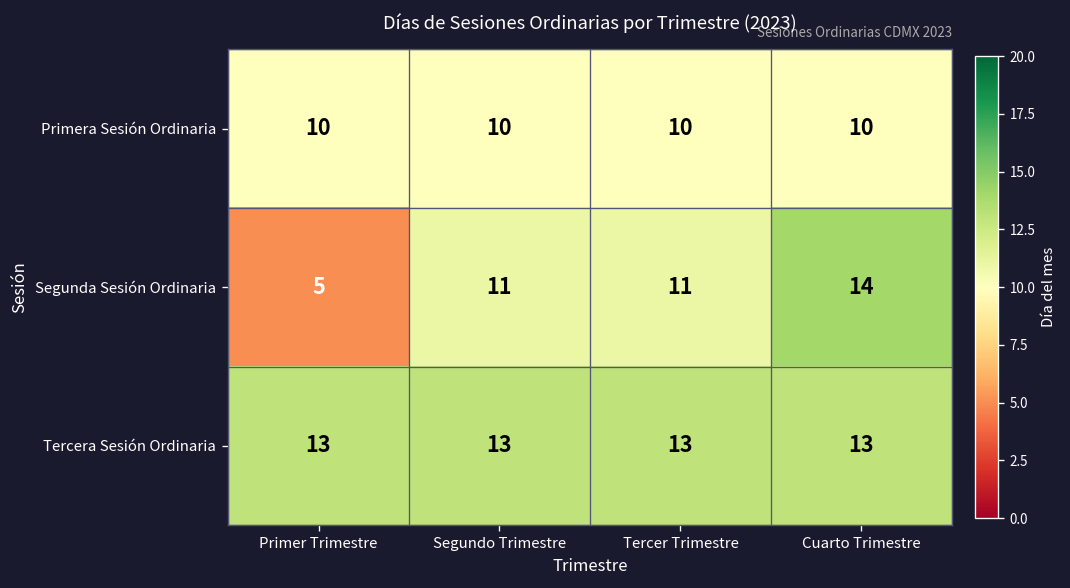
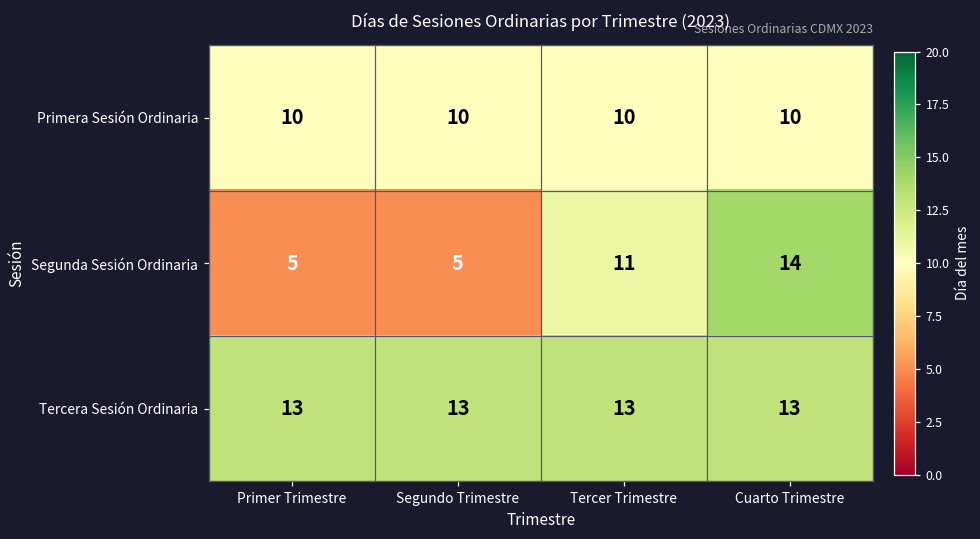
  {
    "Primera Sesión Ordinaria": {
      "Primer Trimestre": 10,
      "Segundo Trimestre": 10,
      "Tercer Trimestre": 10,
      "Cuarto Trimestre": 10
    },
    "Segunda Sesión Ordinaria": {
      "Primer Trimestre": 5,
-     "Segundo Trimestre": 11,
+     "Segundo Trimestre": 5,
      "Tercer Trimestre": 11,
      "Cuarto Trimestre": 14
    },
    "Tercera Sesión Ordinaria": {
      "Primer Trimestre": 13,
      "Segundo Trimestre": 13,
      "Tercer Trimestre": 13,
      "Cuarto Trimestre": 13
    }
  }
